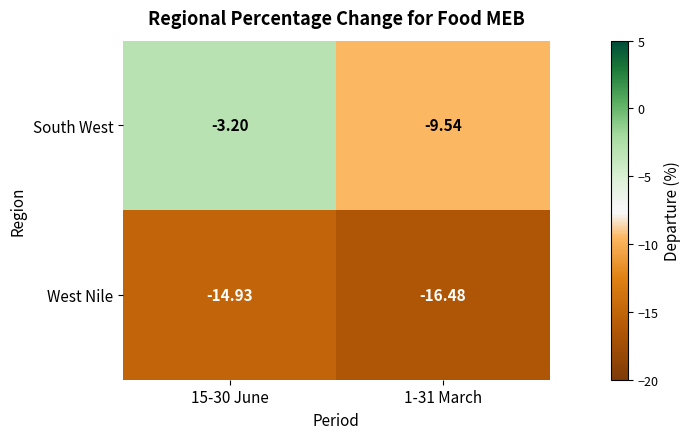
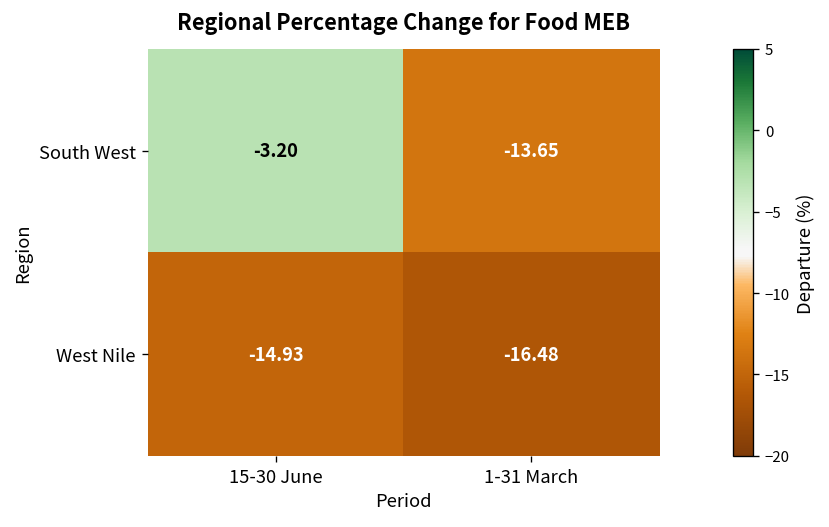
  {
    "South West": {
      "15-30 June": -3.20,
-     "1-31 March": -9.54
+     "1-31 March": -13.65
    },
    "West Nile": {
      "15-30 June": -14.93,
      "1-31 March": -16.48
    }
  }
